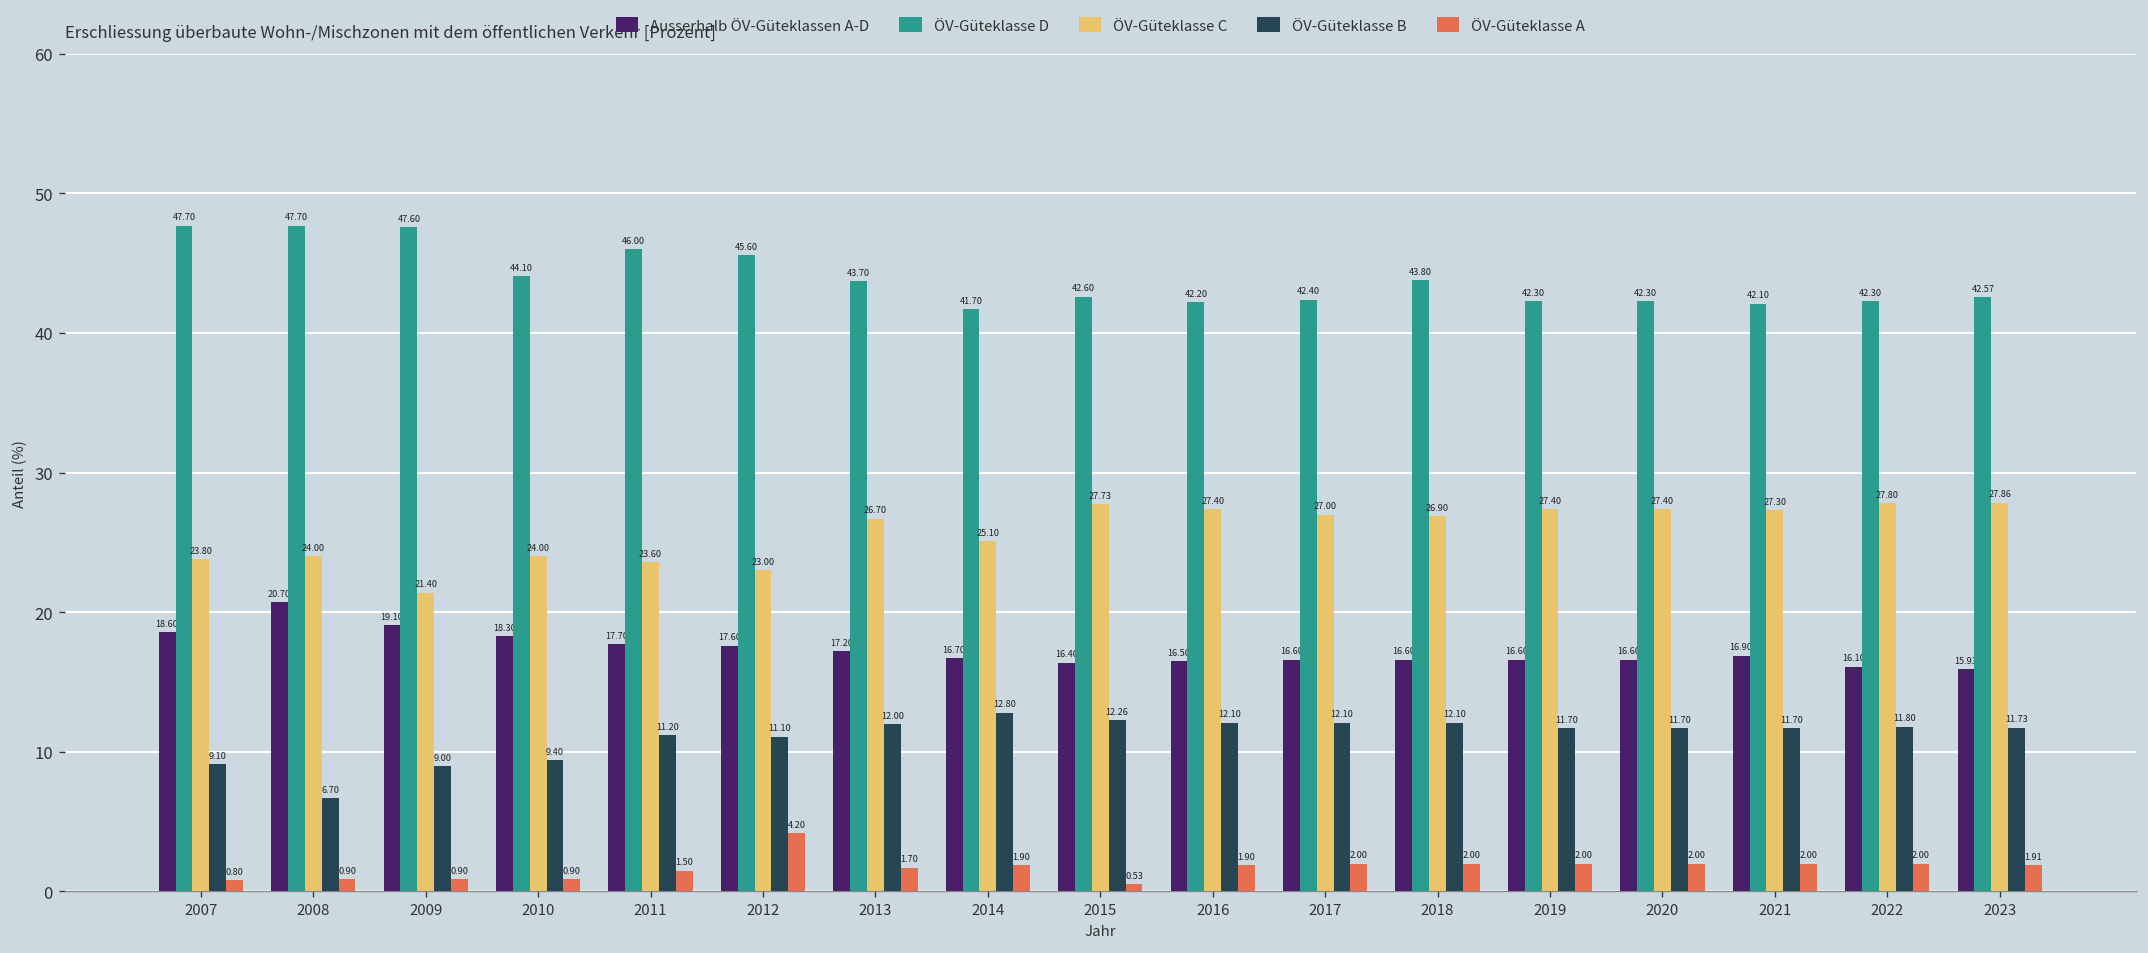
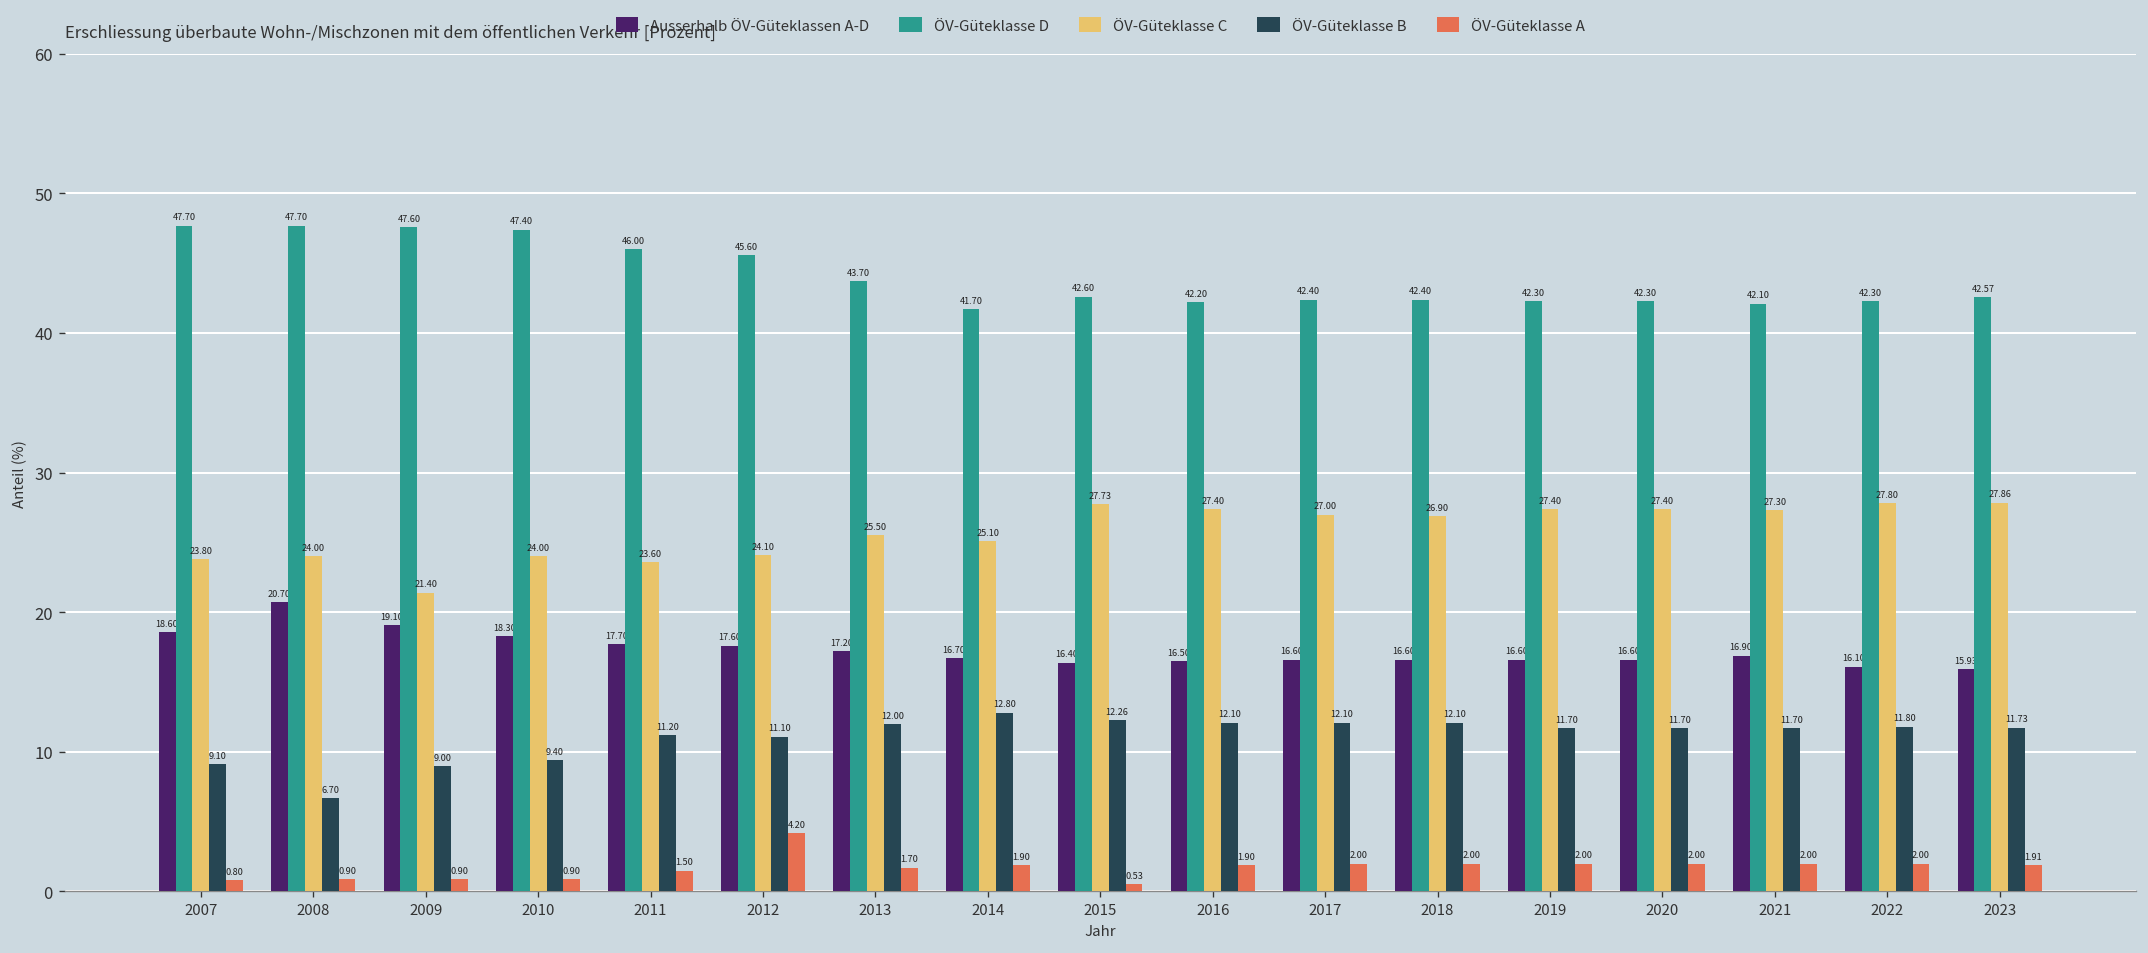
  {
    "ÖV-Güteklasse D": {
      "2007": 47.70,
      "2008": 47.70,
      "2009": 47.60,
-     "2010": 44.10,
+     "2010": 47.40,
      "2011": 46.00,
      "2012": 45.60,
      "2013": 43.70,
      "2014": 41.70,
      "2015": 42.60,
      "2016": 42.20,
      "2017": 42.40,
-     "2018": 43.80,
+     "2018": 42.40,
      "2019": 42.30,
      "2020": 42.30,
      "2021": 42.10,
      "2022": 42.30,
      "2023": 42.57
    },
    "ÖV-Güteklasse C": {
      "2007": 23.80,
      "2008": 24.00,
      "2009": 21.40,
      "2010": 24.00,
      "2011": 23.60,
-     "2012": 23.00,
-     "2013": 26.70,
+     "2012": 24.10,
+     "2013": 25.50,
      "2014": 25.10,
      "2015": 27.73,
      "2016": 27.40,
      "2017": 27.00,
      "2018": 26.90,
      "2019": 27.40,
      "2020": 27.40,
      "2021": 27.30,
      "2022": 27.80,
      "2023": 27.86
    },
    "ÖV-Güteklasse A": {
      "2007": 0.80,
      "2008": 0.90,
      "2009": 0.90,
      "2010": 0.90,
      "2011": 1.50,
      "2012": 4.20,
      "2013": 1.70,
      "2014": 1.90,
      "2015": 0.53,
      "2016": 1.90,
      "2017": 2.00,
      "2018": 2.00,
      "2019": 2.00,
      "2020": 2.00,
      "2021": 2.00,
      "2022": 2.00,
      "2023": 1.91
    }
  }
